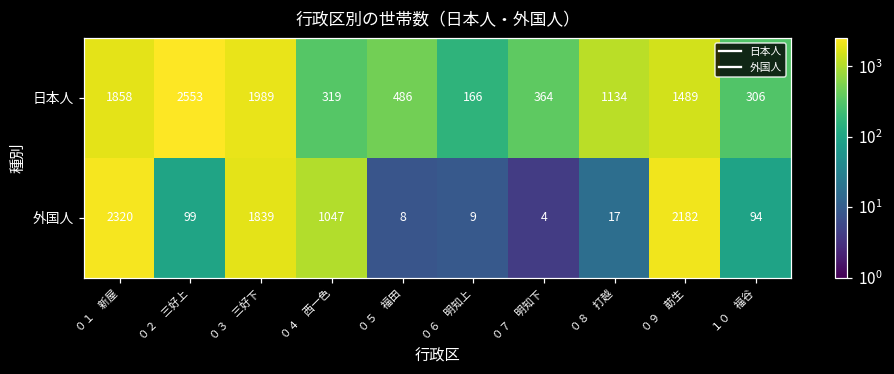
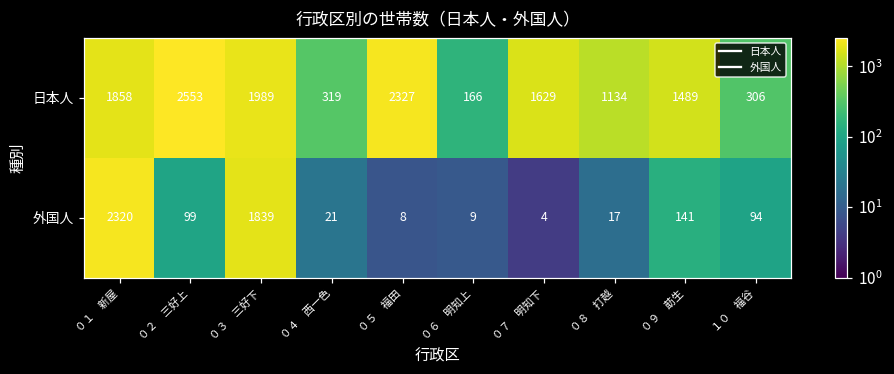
  {
    "日本人": {
      "０１ 新屋": 1858,
      "０２ 三好上": 2553,
      "０３ 三好下": 1989,
      "０４ 西一色": 319,
-     "０５ 福田": 486,
+     "０５ 福田": 2327,
      "０６ 明知上": 166,
-     "０７ 明知下": 364,
+     "０７ 明知下": 1629,
      "０８ 打越": 1134,
      "０９ 莇生": 1489,
      "１０ 福谷": 306
    },
    "外国人": {
      "０１ 新屋": 2320,
      "０２ 三好上": 99,
      "０３ 三好下": 1839,
-     "０４ 西一色": 1047,
+     "０４ 西一色": 21,
      "０５ 福田": 8,
      "０６ 明知上": 9,
      "０７ 明知下": 4,
      "０８ 打越": 17,
-     "０９ 莇生": 2182,
+     "０９ 莇生": 141,
      "１０ 福谷": 94
    }
  }
